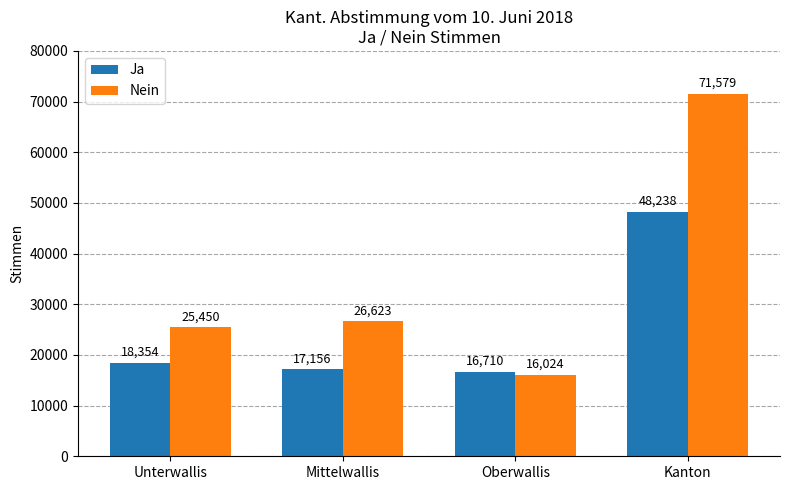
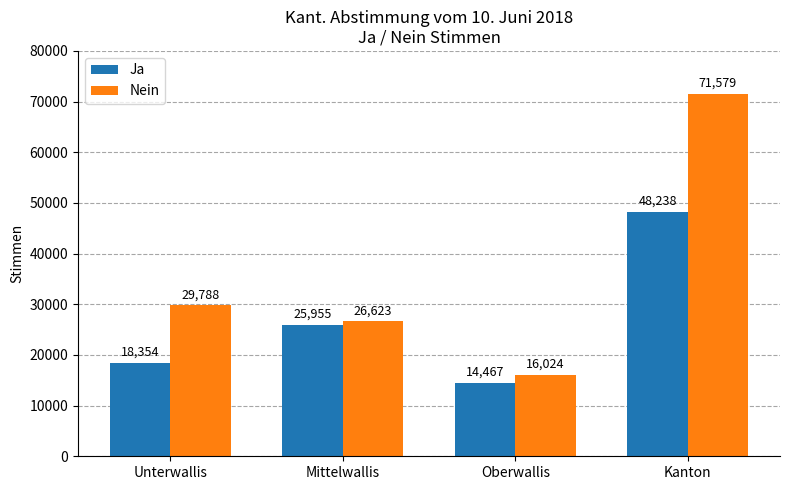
  {
    "Ja": {
      "Unterwallis": "18,354",
-     "Mittelwallis": "17,156",
-     "Oberwallis": "16,710",
+     "Mittelwallis": "25,955",
+     "Oberwallis": "14,467",
      "Kanton": "48,238"
    },
    "Nein": {
-     "Unterwallis": "25,450",
+     "Unterwallis": "29,788",
      "Mittelwallis": "26,623",
      "Oberwallis": "16,024",
      "Kanton": "71,579"
    }
  }
